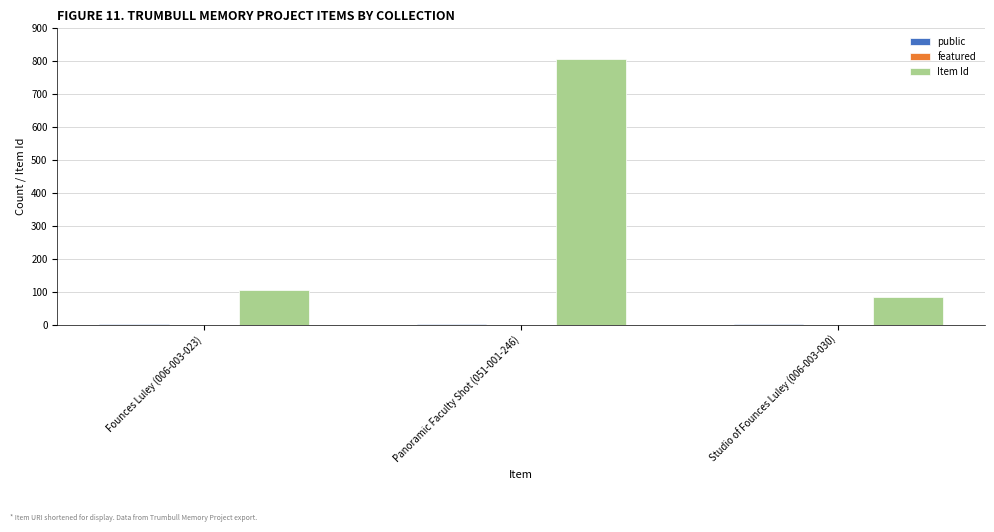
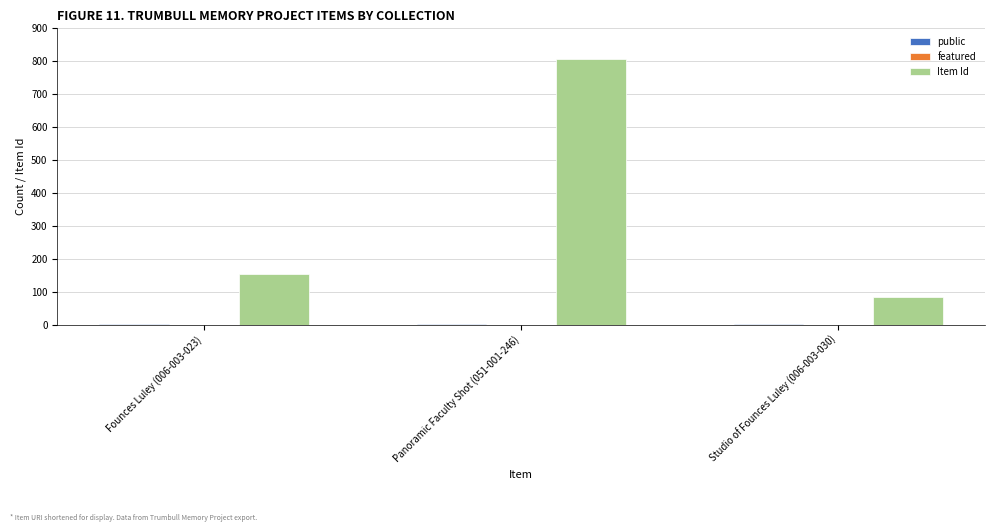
  {
    "featured": {
      "Founces Luley (006-003-023)": 0,
      "Panoramic Faculty Shot (051-001-246)": 0,
      "Studio of Founces Luley (006-003-030)": 0
    },
    "Item Id": {
-     "Founces Luley (006-003-023)": 110,
+     "Founces Luley (006-003-023)": 150,
      "Panoramic Faculty Shot (051-001-246)": 810,
      "Studio of Founces Luley (006-003-030)": 80
    }
  }
